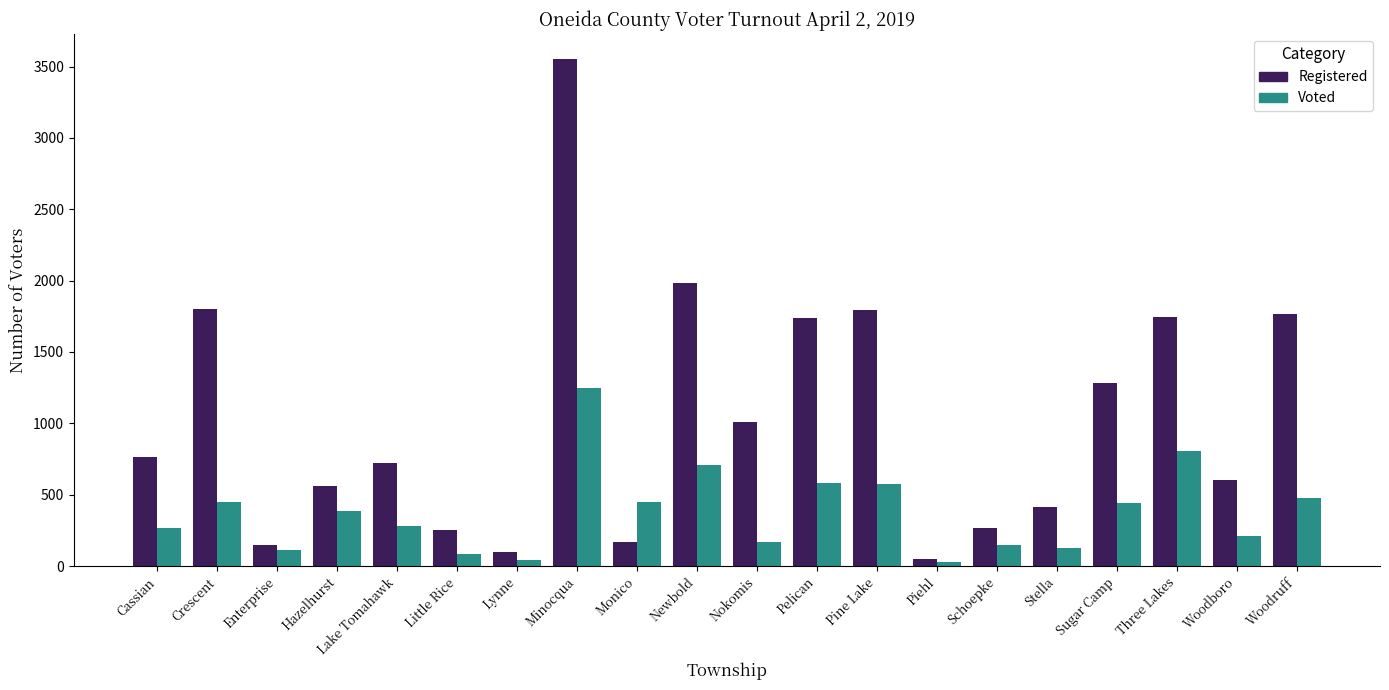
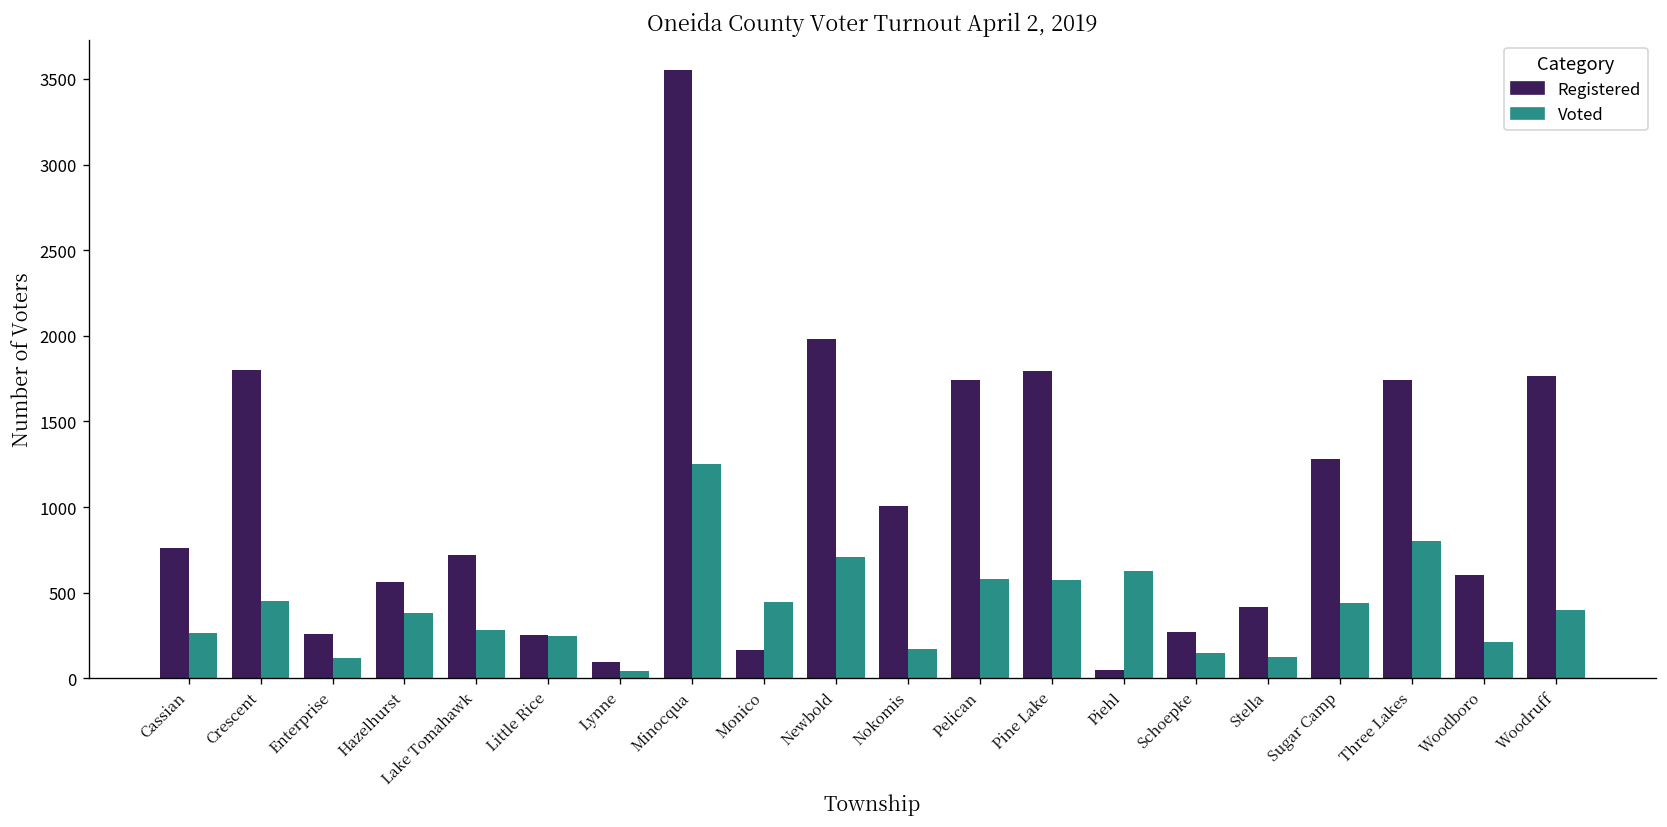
  {
    "Registered": {
      "Cassian": 760,
      "Crescent": 1800,
-     "Enterprise": 150,
+     "Enterprise": 260,
      "Hazelhurst": 560,
      "Lake Tomahawk": 720,
      "Little Rice": 250,
      "Lynne": 100,
      "Minocqua": 3550,
      "Monico": 170,
      "Newbold": 1980,
      "Nokomis": 1010,
      "Pelican": 1740,
      "Pine Lake": 1800,
      "Piehl": 50,
      "Schoepke": 270,
      "Stella": 420,
      "Sugar Camp": 1280,
      "Three Lakes": 1740,
      "Woodboro": 600,
      "Woodruff": 1760
    },
    "Voted": {
      "Cassian": 270,
      "Crescent": 450,
      "Enterprise": 120,
      "Hazelhurst": 380,
      "Lake Tomahawk": 280,
-     "Little Rice": 80,
+     "Little Rice": 250,
      "Lynne": 40,
      "Minocqua": 1250,
      "Monico": 450,
      "Newbold": 710,
      "Nokomis": 170,
      "Pelican": 580,
      "Pine Lake": 580,
-     "Piehl": 30,
+     "Piehl": 630,
      "Schoepke": 150,
      "Stella": 120,
      "Sugar Camp": 440,
      "Three Lakes": 800,
      "Woodboro": 210,
-     "Woodruff": 470
+     "Woodruff": 400
    }
  }
